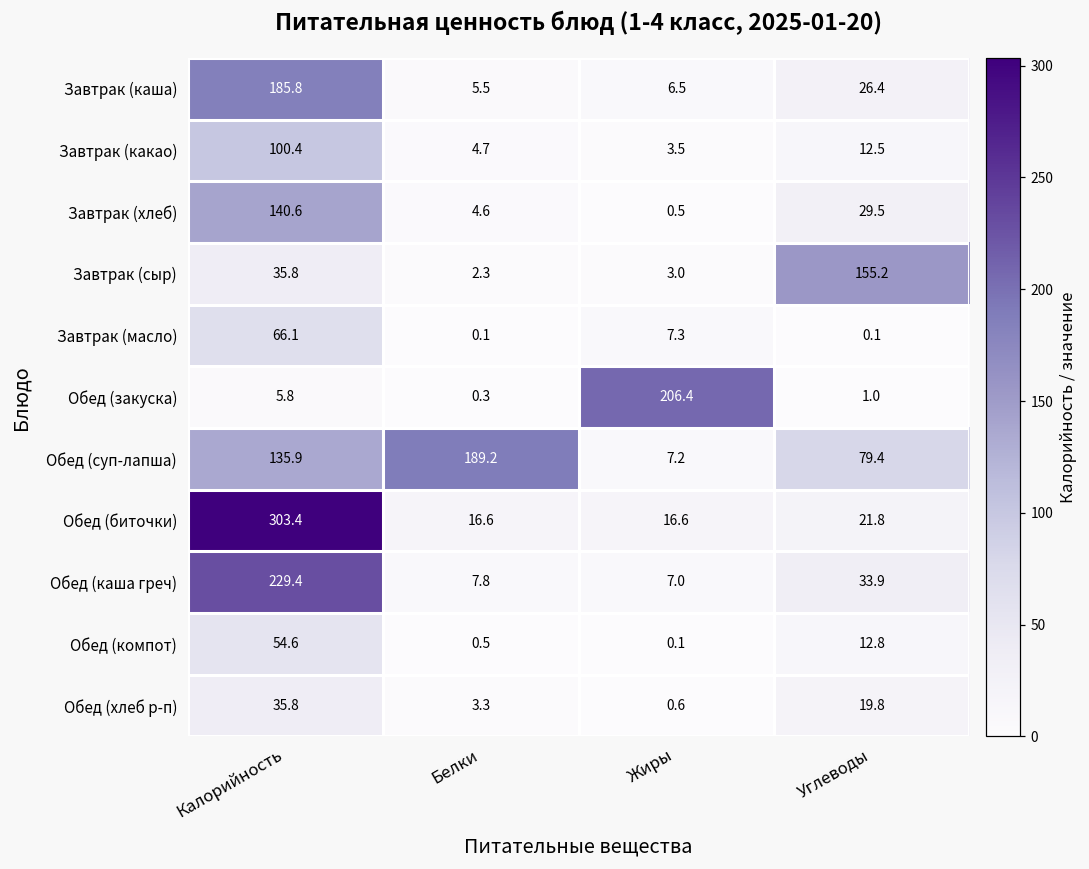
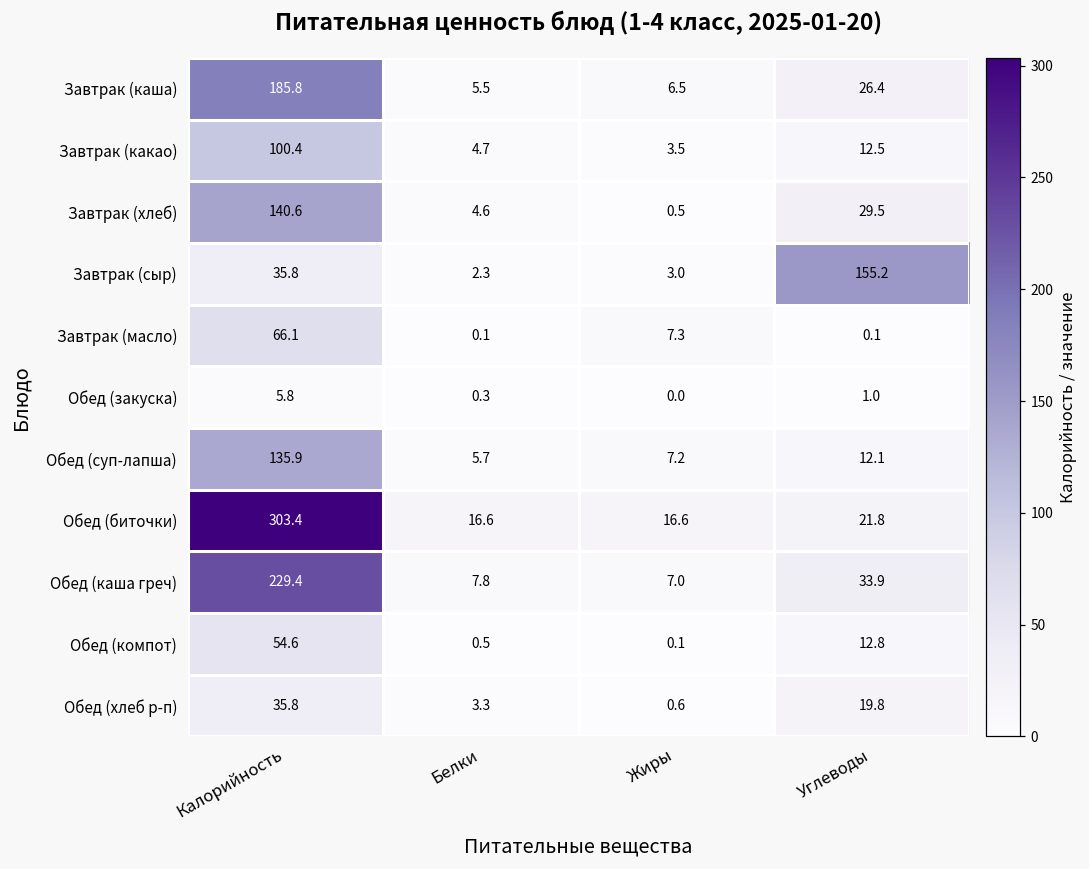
  {
    "Завтрак (каша)": {
      "Калорийность": 185.8,
      "Белки": 5.5,
      "Жиры": 6.5,
      "Углеводы": 26.4
    },
    "Завтрак (какао)": {
      "Калорийность": 100.4,
      "Белки": 4.7,
      "Жиры": 3.5,
      "Углеводы": 12.5
    },
    "Завтрак (хлеб)": {
      "Калорийность": 140.6,
      "Белки": 4.6,
      "Жиры": 0.5,
      "Углеводы": 29.5
    },
    "Завтрак (сыр)": {
      "Калорийность": 35.8,
      "Белки": 2.3,
      "Жиры": 3.0,
      "Углеводы": 155.2
    },
    "Завтрак (масло)": {
      "Калорийность": 66.1,
      "Белки": 0.1,
      "Жиры": 7.3,
      "Углеводы": 0.1
    },
    "Обед (закуска)": {
      "Калорийность": 5.8,
      "Белки": 0.3,
-     "Жиры": 206.4,
+     "Жиры": 0.0,
      "Углеводы": 1.0
    },
    "Обед (суп-лапша)": {
      "Калорийность": 135.9,
-     "Белки": 189.2,
+     "Белки": 5.7,
      "Жиры": 7.2,
-     "Углеводы": 79.4
+     "Углеводы": 12.1
    },
    "Обед (биточки)": {
      "Калорийность": 303.4,
      "Белки": 16.6,
      "Жиры": 16.6,
      "Углеводы": 21.8
    },
    "Обед (каша греч)": {
      "Калорийность": 229.4,
      "Белки": 7.8,
      "Жиры": 7.0,
      "Углеводы": 33.9
    },
    "Обед (компот)": {
      "Калорийность": 54.6,
      "Белки": 0.5,
      "Жиры": 0.1,
      "Углеводы": 12.8
    },
    "Обед (хлеб р-п)": {
      "Калорийность": 35.8,
      "Белки": 3.3,
      "Жиры": 0.6,
      "Углеводы": 19.8
    }
  }
